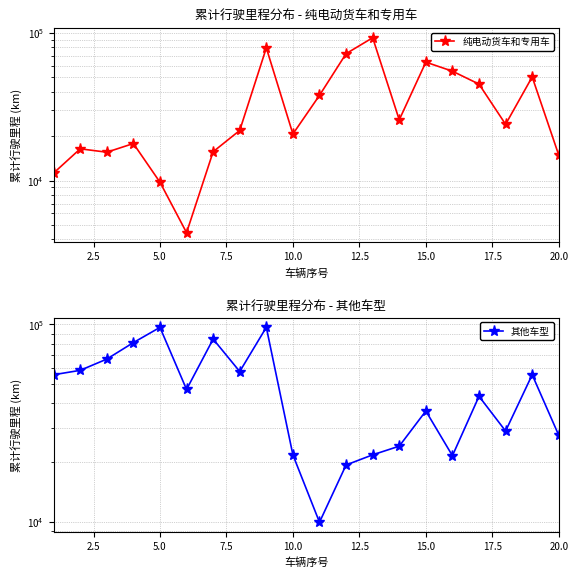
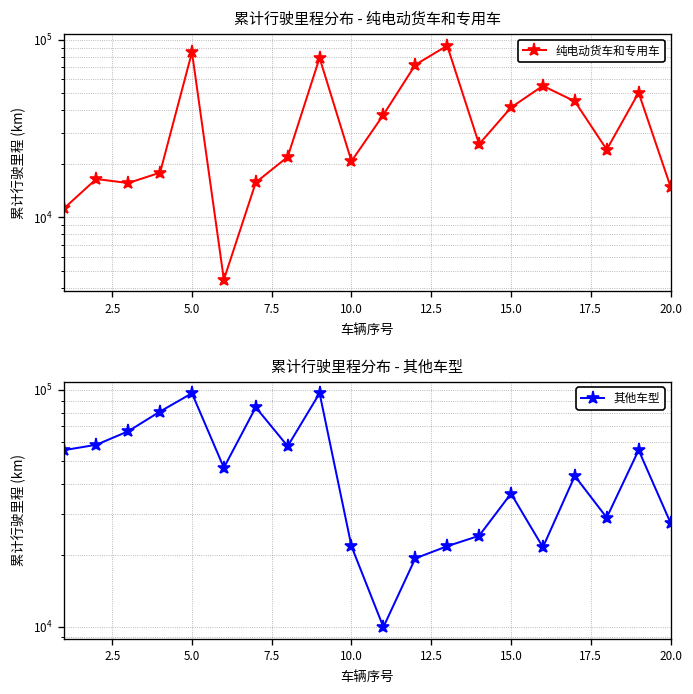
  {
    "累计行驶里程分布 - 纯电动货车和专用车": {
-     "5.0": 10000,
+     "5.0": 90000,
      "10.0": 21000,
-     "15.0": 63000,
+     "15.0": 42000,
      "20.0": 15000
    },
    "累计行驶里程分布 - 其他车型": {
      "5.0": 100000,
      "10.0": 22000,
      "15.0": 36000,
      "20.0": 27000
    }
  }
